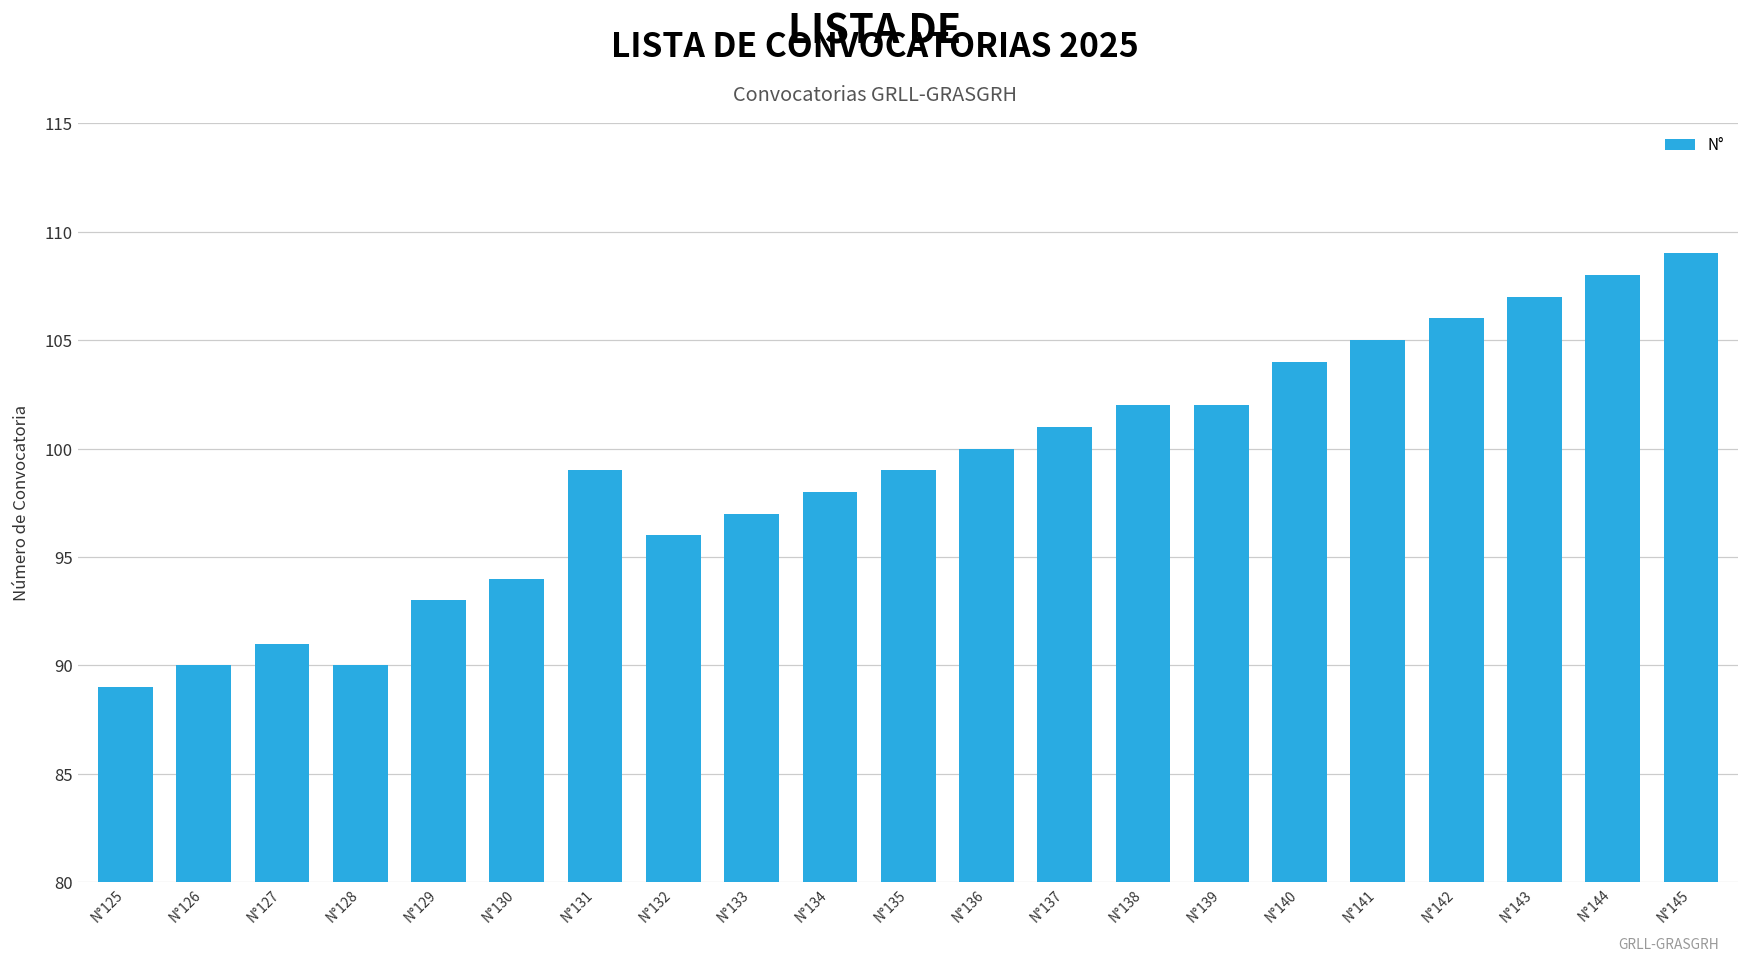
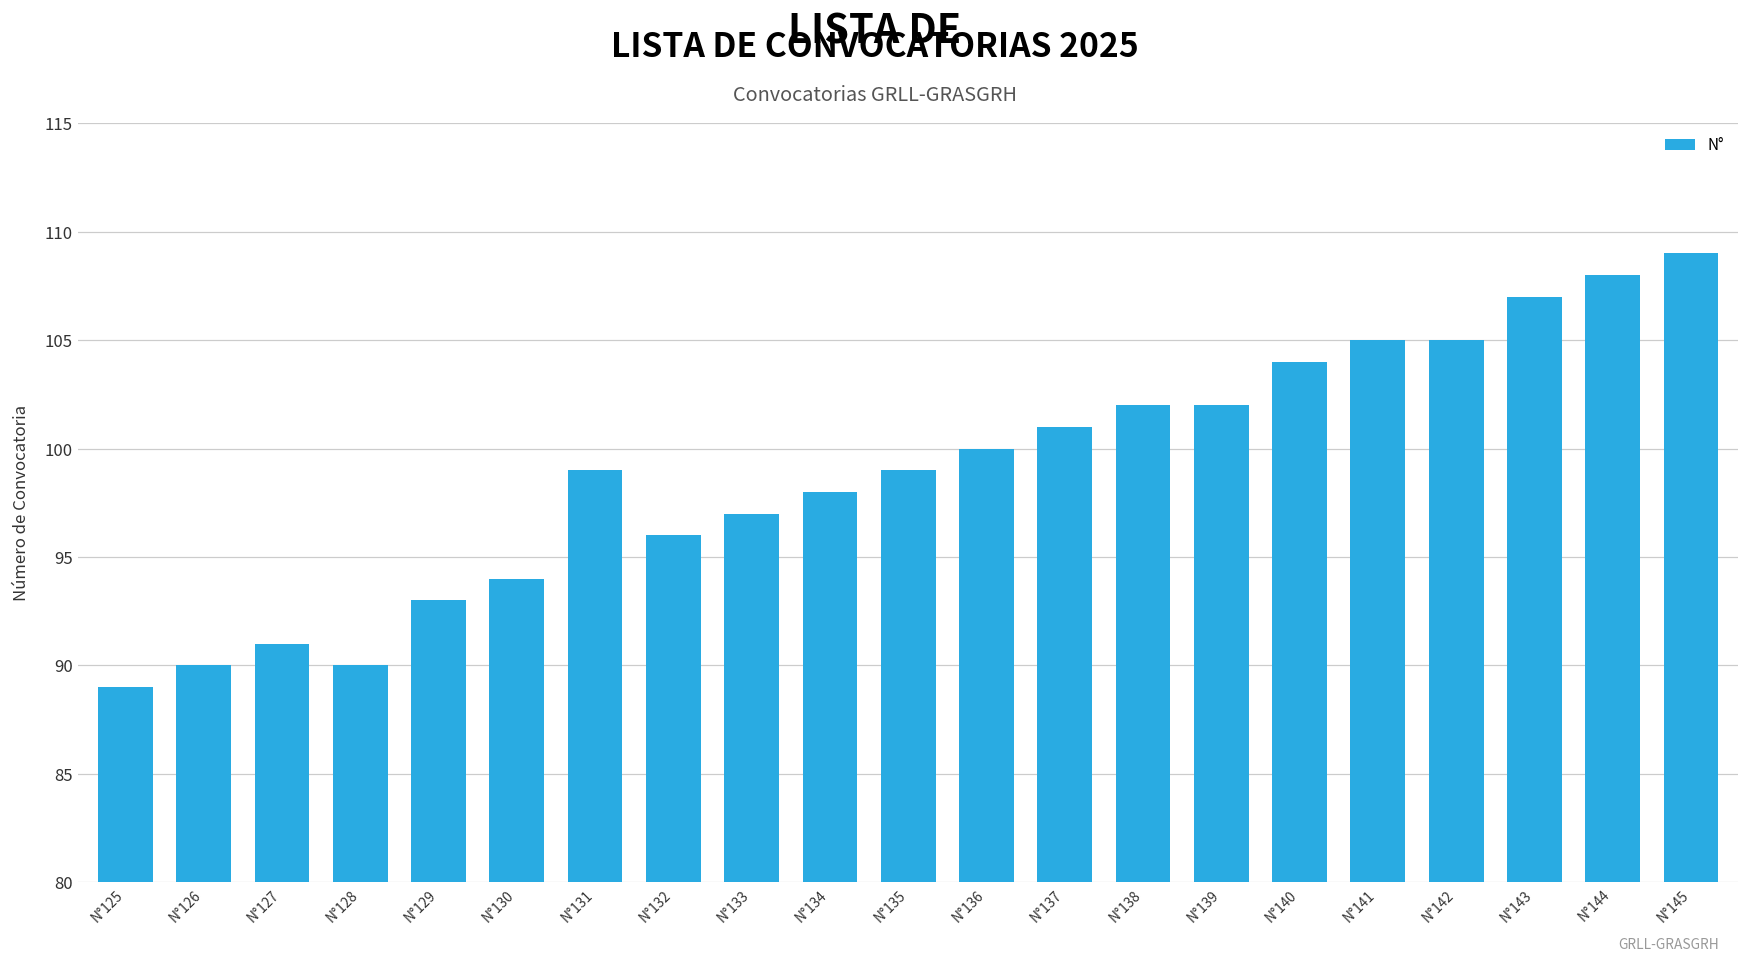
  {
    "N°125": 89,
    "N°126": 90,
    "N°127": 91,
    "N°128": 90,
    "N°129": 93,
    "N°130": 94,
    "N°131": 99,
    "N°132": 96,
    "N°133": 97,
    "N°134": 98,
    "N°135": 99,
    "N°136": 100,
    "N°137": 101,
    "N°138": 102,
    "N°139": 102,
    "N°140": 104,
    "N°141": 105,
-   "N°142": 106,
+   "N°142": 105,
    "N°143": 107,
    "N°144": 108,
    "N°145": 109
  }
